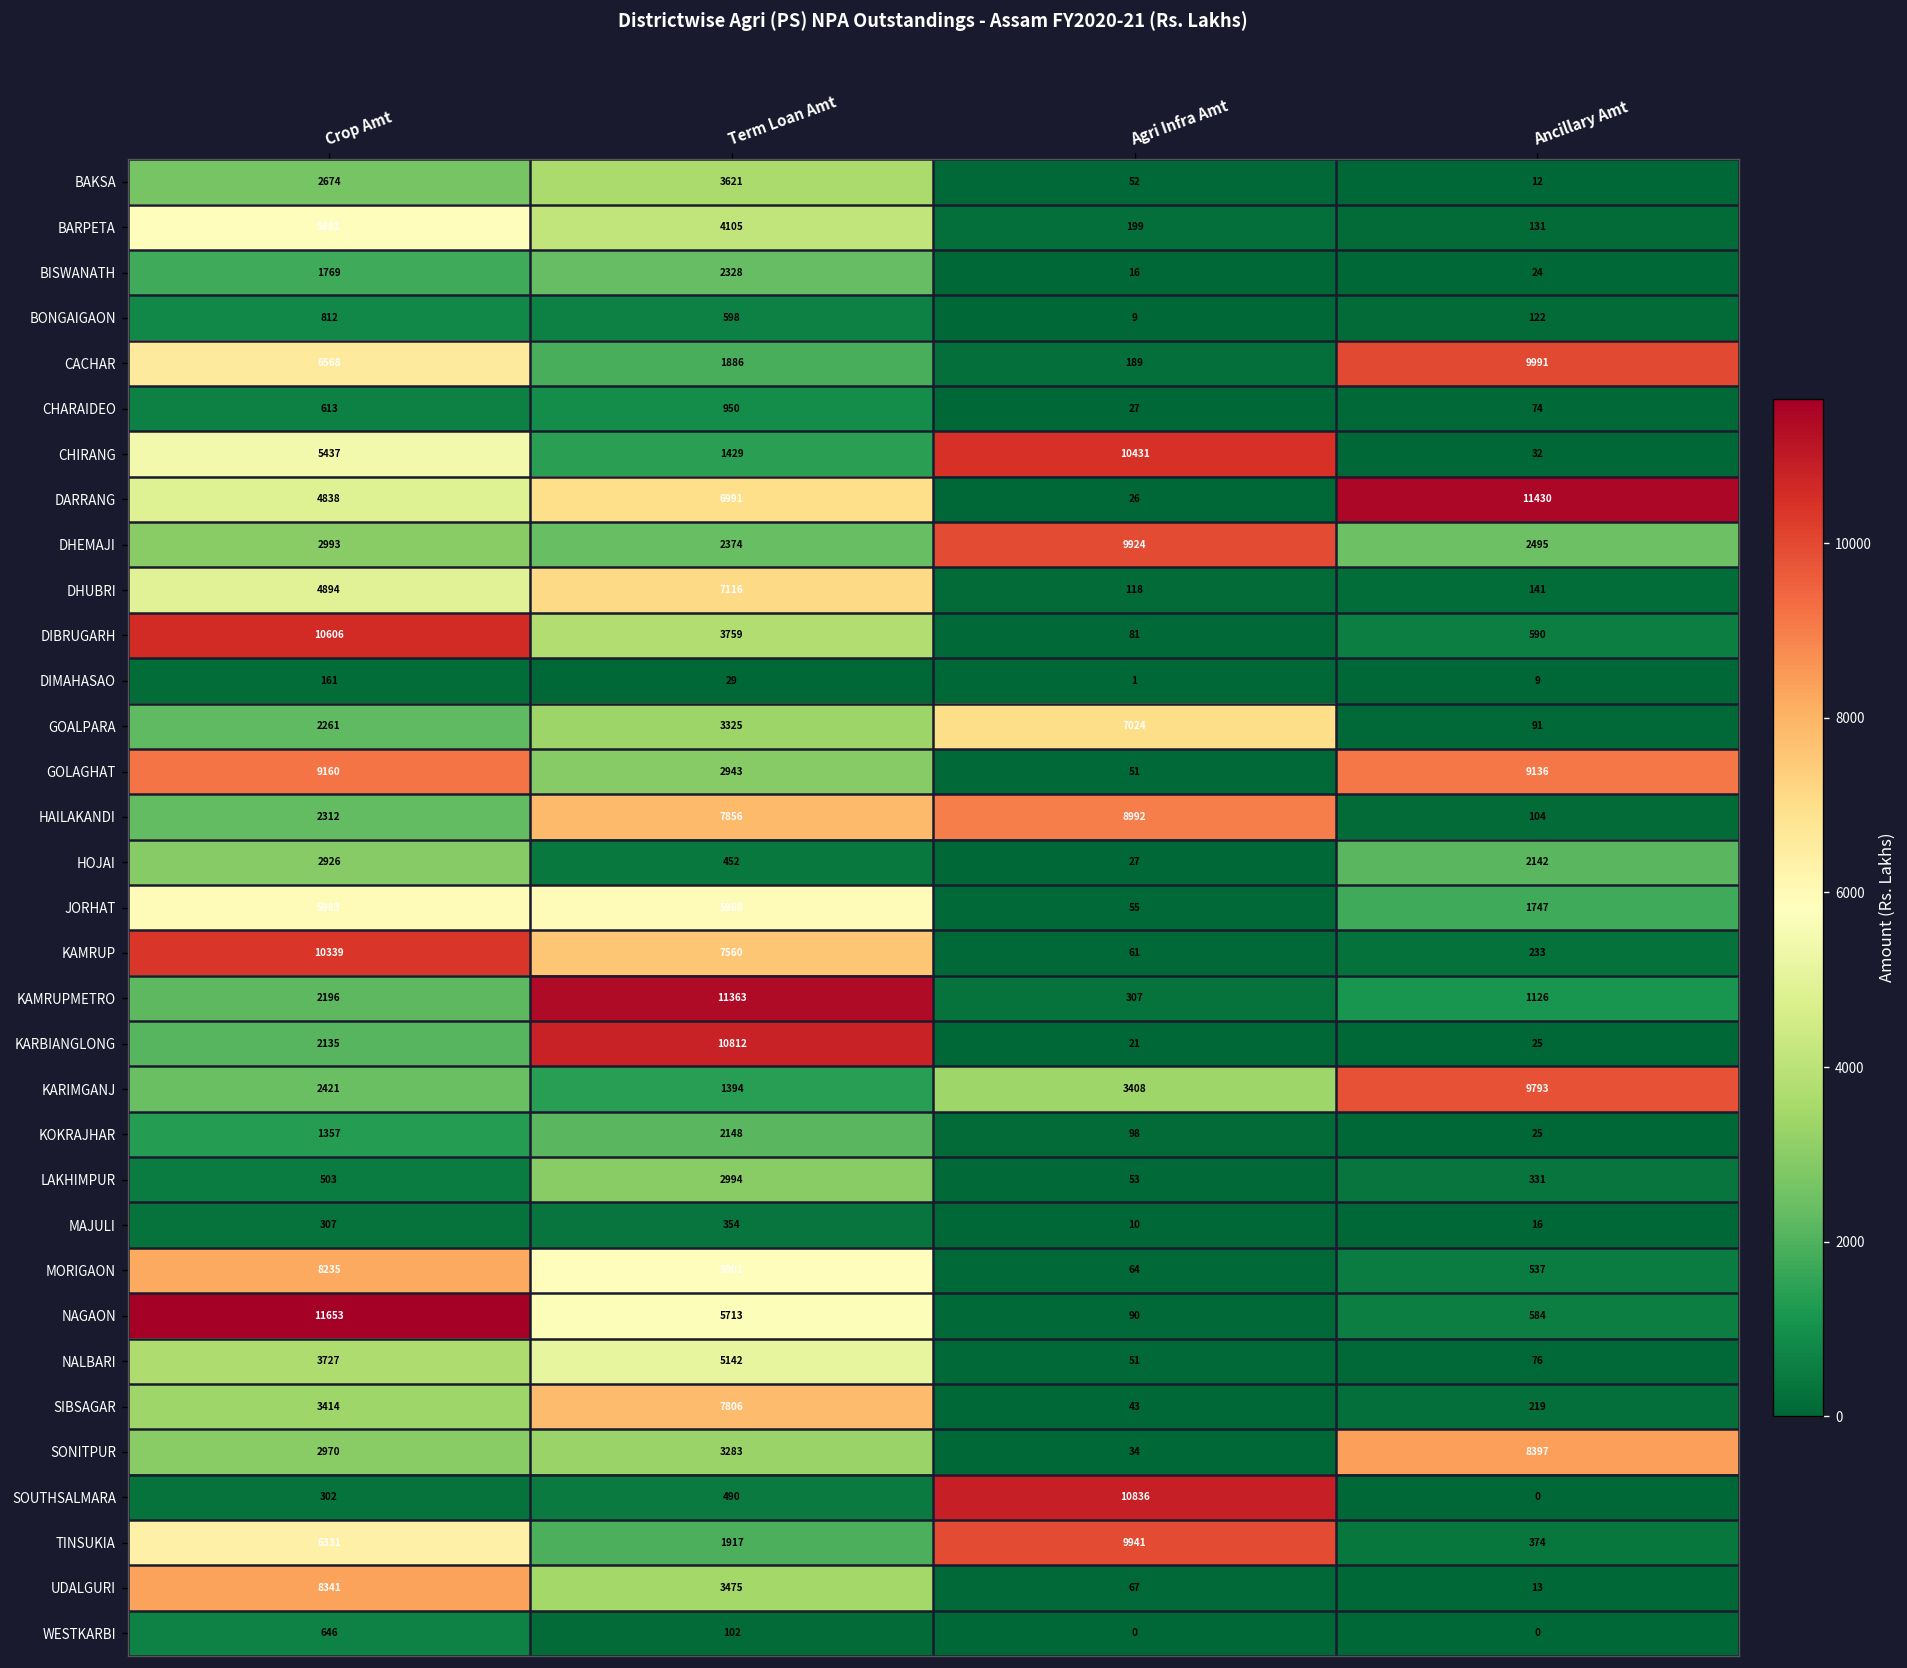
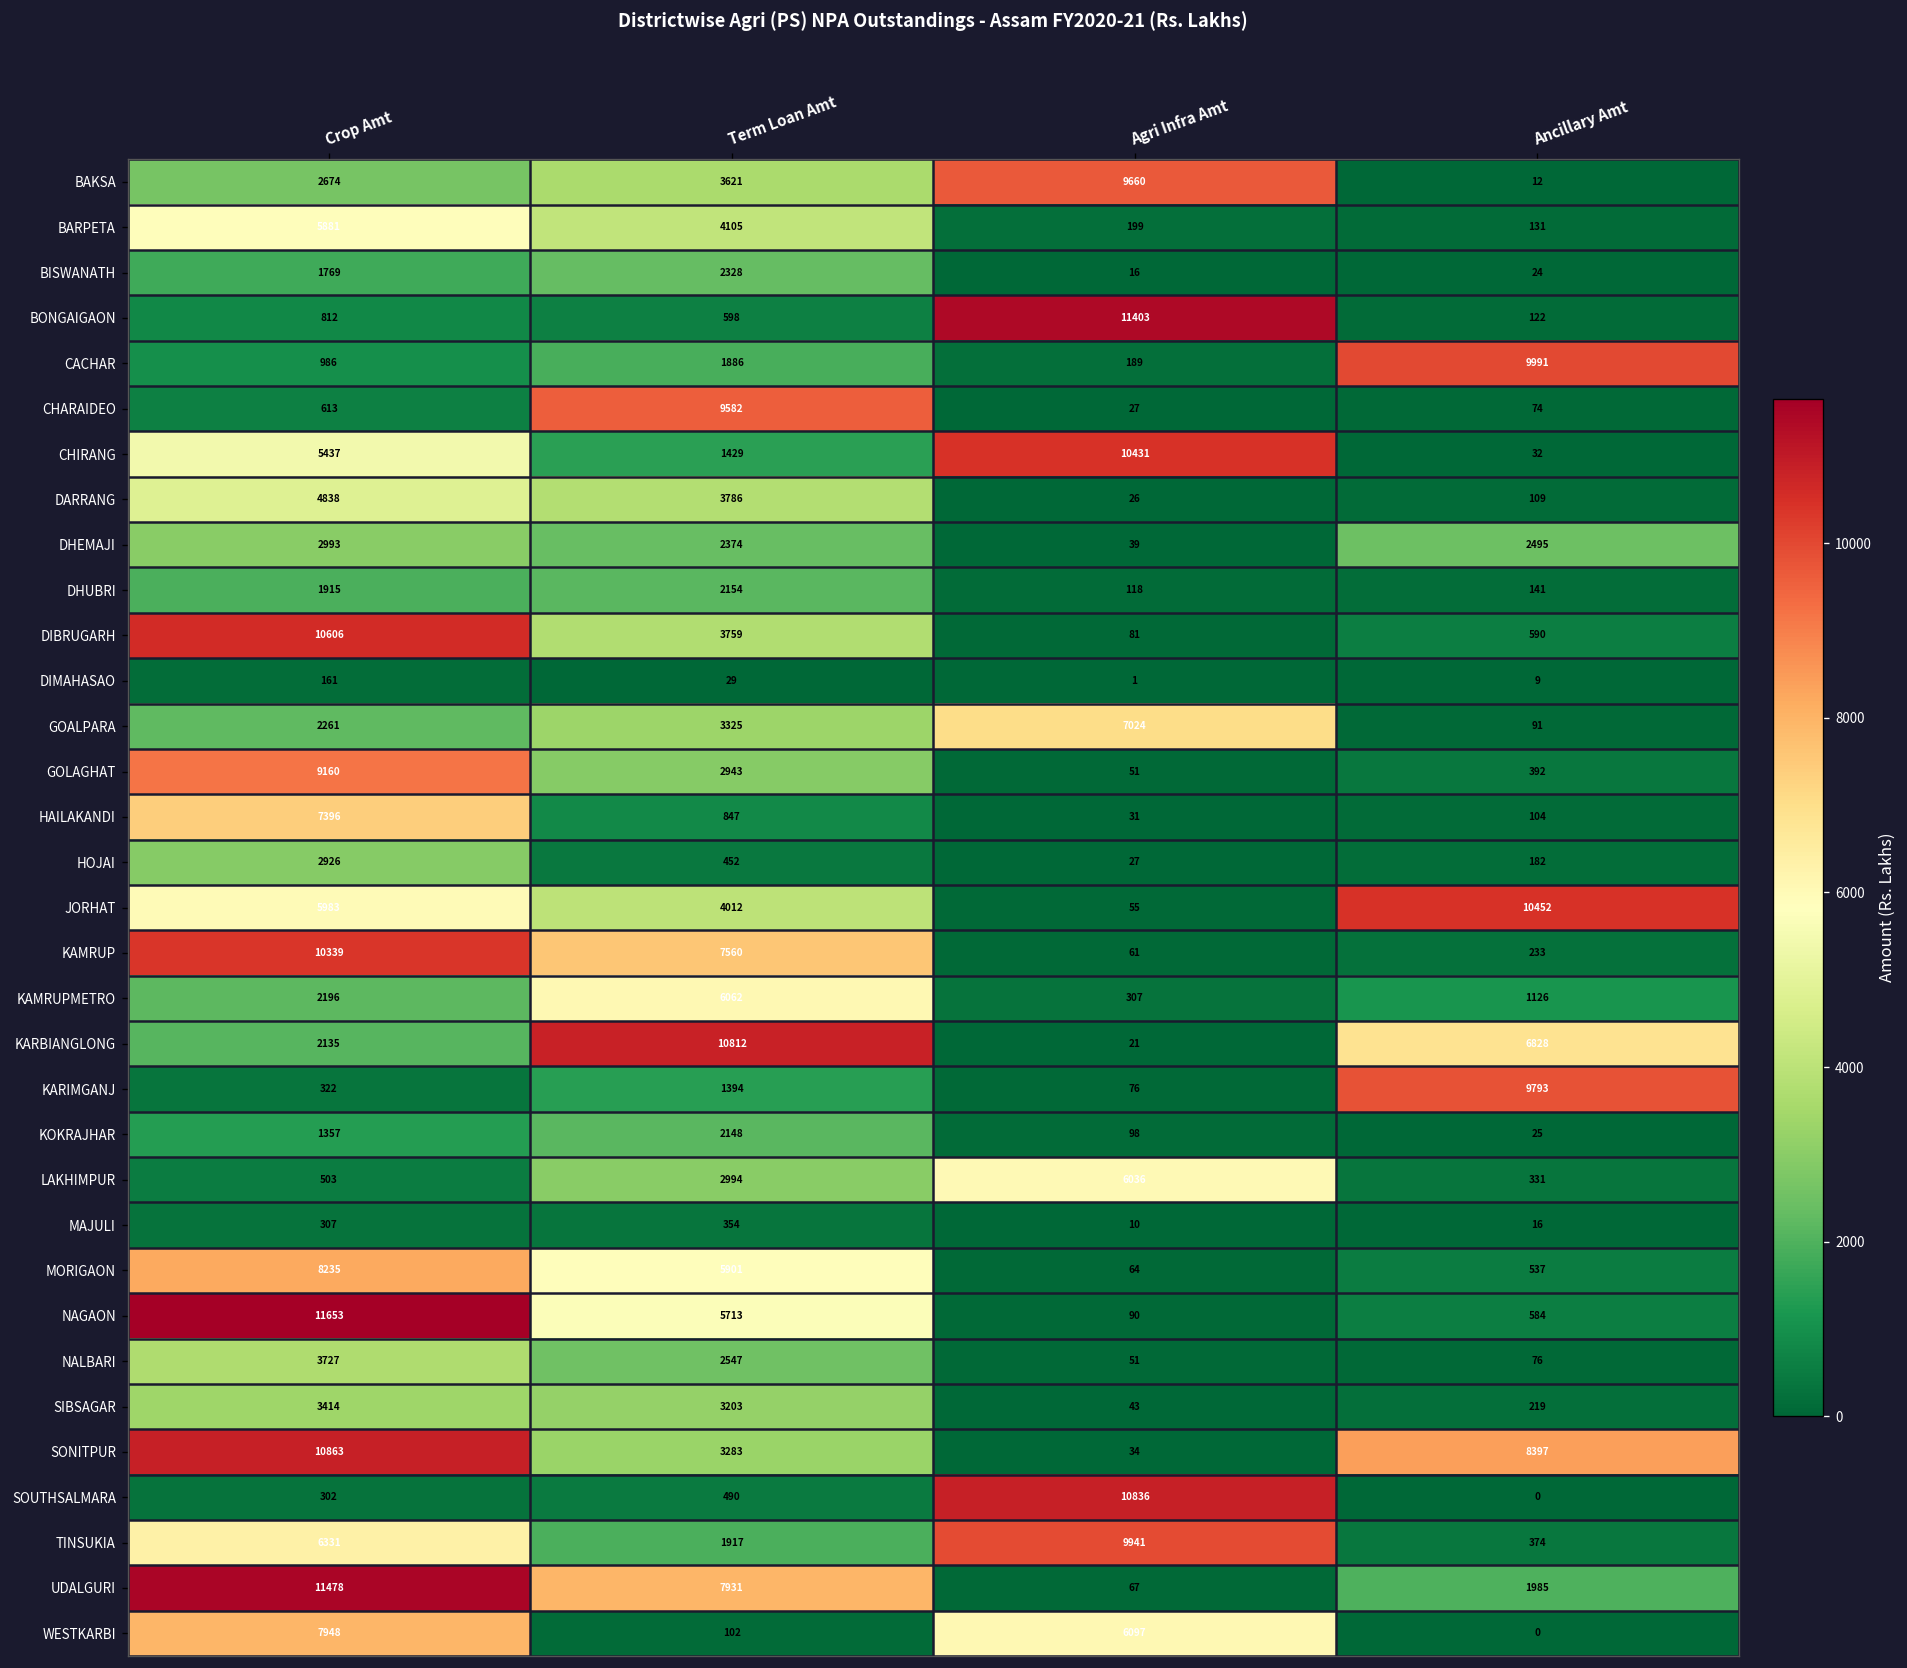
  {
    "BAKSA": {
      "Crop Amt": 2674,
      "Term Loan Amt": 3621,
-     "Agri Infra Amt": 52,
+     "Agri Infra Amt": 9660,
      "Ancillary Amt": 12
    },
    "BARPETA": {
      "Crop Amt": 5881,
      "Term Loan Amt": 4105,
      "Agri Infra Amt": 199,
      "Ancillary Amt": 131
    },
    "BISWANATH": {
      "Crop Amt": 1769,
      "Term Loan Amt": 2328,
      "Agri Infra Amt": 16,
      "Ancillary Amt": 24
    },
    "BONGAIGAON": {
      "Crop Amt": 812,
      "Term Loan Amt": 598,
-     "Agri Infra Amt": 9,
+     "Agri Infra Amt": 11403,
      "Ancillary Amt": 122
    },
    "CACHAR": {
-     "Crop Amt": 6568,
+     "Crop Amt": 986,
      "Term Loan Amt": 1886,
      "Agri Infra Amt": 189,
      "Ancillary Amt": 9991
    },
    "CHARAIDEO": {
      "Crop Amt": 613,
-     "Term Loan Amt": 950,
+     "Term Loan Amt": 9582,
      "Agri Infra Amt": 27,
      "Ancillary Amt": 74
    },
    "CHIRANG": {
      "Crop Amt": 5437,
      "Term Loan Amt": 1429,
      "Agri Infra Amt": 10431,
      "Ancillary Amt": 32
    },
    "DARRANG": {
      "Crop Amt": 4838,
-     "Term Loan Amt": 6991,
+     "Term Loan Amt": 3786,
      "Agri Infra Amt": 26,
-     "Ancillary Amt": 11430
+     "Ancillary Amt": 109
    },
    "DHEMAJI": {
      "Crop Amt": 2993,
      "Term Loan Amt": 2374,
-     "Agri Infra Amt": 9924,
+     "Agri Infra Amt": 39,
      "Ancillary Amt": 2495
    },
    "DHUBRI": {
-     "Crop Amt": 4894,
-     "Term Loan Amt": 7116,
+     "Crop Amt": 1915,
+     "Term Loan Amt": 2154,
      "Agri Infra Amt": 118,
      "Ancillary Amt": 141
    },
    "DIBRUGARH": {
      "Crop Amt": 10606,
      "Term Loan Amt": 3759,
      "Agri Infra Amt": 81,
      "Ancillary Amt": 590
    },
    "DIMAHASAO": {
      "Crop Amt": 161,
      "Term Loan Amt": 29,
      "Agri Infra Amt": 1,
      "Ancillary Amt": 9
    },
    "GOALPARA": {
      "Crop Amt": 2261,
      "Term Loan Amt": 3325,
      "Agri Infra Amt": 7024,
      "Ancillary Amt": 91
    },
    "GOLAGHAT": {
      "Crop Amt": 9160,
      "Term Loan Amt": 2943,
      "Agri Infra Amt": 51,
-     "Ancillary Amt": 9136
+     "Ancillary Amt": 392
    },
    "HAILAKANDI": {
-     "Crop Amt": 2312,
-     "Term Loan Amt": 7856,
-     "Agri Infra Amt": 8992,
+     "Crop Amt": 7396,
+     "Term Loan Amt": 847,
+     "Agri Infra Amt": 31,
      "Ancillary Amt": 104
    },
    "HOJAI": {
      "Crop Amt": 2926,
      "Term Loan Amt": 452,
      "Agri Infra Amt": 27,
-     "Ancillary Amt": 2142
+     "Ancillary Amt": 182
    },
    "JORHAT": {
      "Crop Amt": 5983,
-     "Term Loan Amt": 5968,
+     "Term Loan Amt": 4012,
      "Agri Infra Amt": 55,
-     "Ancillary Amt": 1747
+     "Ancillary Amt": 10452
    },
    "KAMRUP": {
      "Crop Amt": 10339,
      "Term Loan Amt": 7560,
      "Agri Infra Amt": 61,
      "Ancillary Amt": 233
    },
    "KAMRUPMETRO": {
      "Crop Amt": 2196,
-     "Term Loan Amt": 11363,
+     "Term Loan Amt": 6062,
      "Agri Infra Amt": 307,
      "Ancillary Amt": 1126
    },
    "KARBIANGLONG": {
      "Crop Amt": 2135,
      "Term Loan Amt": 10812,
      "Agri Infra Amt": 21,
-     "Ancillary Amt": 25
+     "Ancillary Amt": 6828
    },
    "KARIMGANJ": {
-     "Crop Amt": 2421,
+     "Crop Amt": 322,
      "Term Loan Amt": 1394,
-     "Agri Infra Amt": 3408,
+     "Agri Infra Amt": 76,
      "Ancillary Amt": 9793
    },
    "KOKRAJHAR": {
      "Crop Amt": 1357,
      "Term Loan Amt": 2148,
      "Agri Infra Amt": 98,
      "Ancillary Amt": 25
    },
    "LAKHIMPUR": {
      "Crop Amt": 503,
      "Term Loan Amt": 2994,
-     "Agri Infra Amt": 53,
+     "Agri Infra Amt": 6036,
      "Ancillary Amt": 331
    },
    "MAJULI": {
      "Crop Amt": 307,
      "Term Loan Amt": 354,
      "Agri Infra Amt": 10,
      "Ancillary Amt": 16
    },
    "MORIGAON": {
      "Crop Amt": 8235,
      "Term Loan Amt": 5901,
      "Agri Infra Amt": 64,
      "Ancillary Amt": 537
    },
    "NAGAON": {
      "Crop Amt": 11653,
      "Term Loan Amt": 5713,
      "Agri Infra Amt": 90,
      "Ancillary Amt": 584
    },
    "NALBARI": {
      "Crop Amt": 3727,
-     "Term Loan Amt": 5142,
+     "Term Loan Amt": 2547,
      "Agri Infra Amt": 51,
      "Ancillary Amt": 76
    },
    "SIBSAGAR": {
      "Crop Amt": 3414,
-     "Term Loan Amt": 7806,
+     "Term Loan Amt": 3203,
      "Agri Infra Amt": 43,
      "Ancillary Amt": 219
    },
    "SONITPUR": {
-     "Crop Amt": 2970,
+     "Crop Amt": 10863,
      "Term Loan Amt": 3283,
      "Agri Infra Amt": 34,
      "Ancillary Amt": 8397
    },
    "SOUTHSALMARA": {
      "Crop Amt": 302,
      "Term Loan Amt": 490,
      "Agri Infra Amt": 10836,
      "Ancillary Amt": 0
    },
    "TINSUKIA": {
      "Crop Amt": 6331,
      "Term Loan Amt": 1917,
      "Agri Infra Amt": 9941,
      "Ancillary Amt": 374
    },
    "UDALGURI": {
-     "Crop Amt": 8341,
-     "Term Loan Amt": 3475,
+     "Crop Amt": 11478,
+     "Term Loan Amt": 7931,
      "Agri Infra Amt": 67,
-     "Ancillary Amt": 13
+     "Ancillary Amt": 1985
    },
    "WESTKARBI": {
-     "Crop Amt": 646,
+     "Crop Amt": 7948,
      "Term Loan Amt": 102,
-     "Agri Infra Amt": 0,
+     "Agri Infra Amt": 6097,
      "Ancillary Amt": 0
    }
  }
